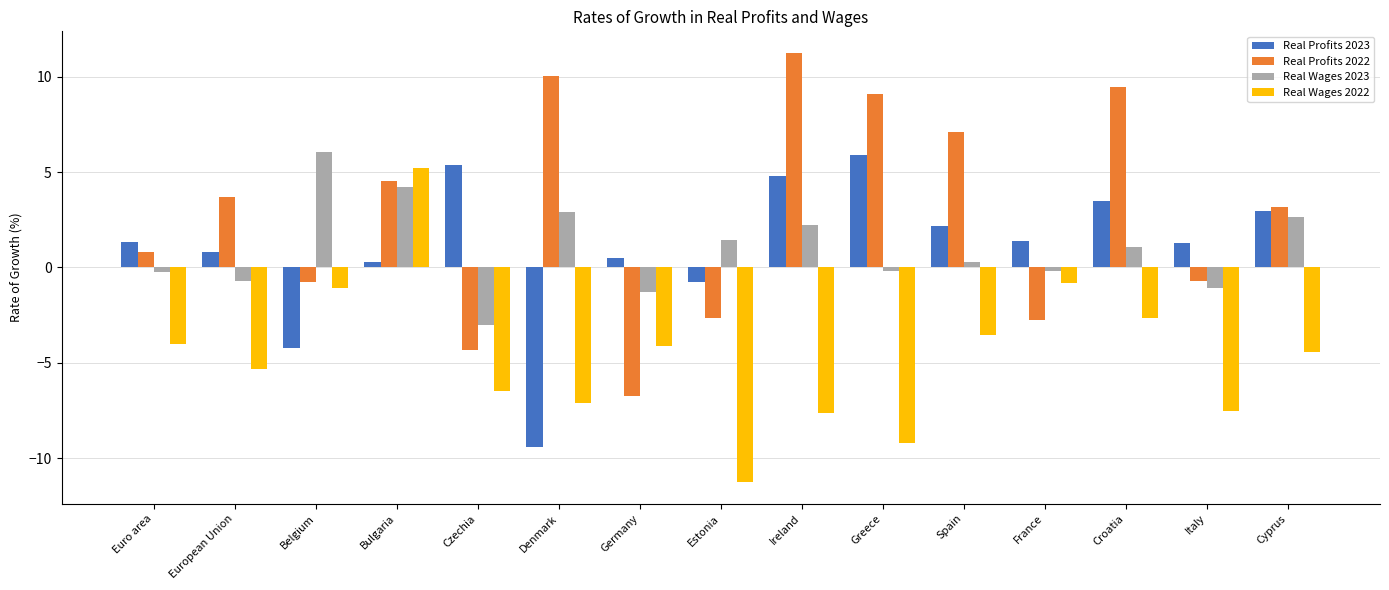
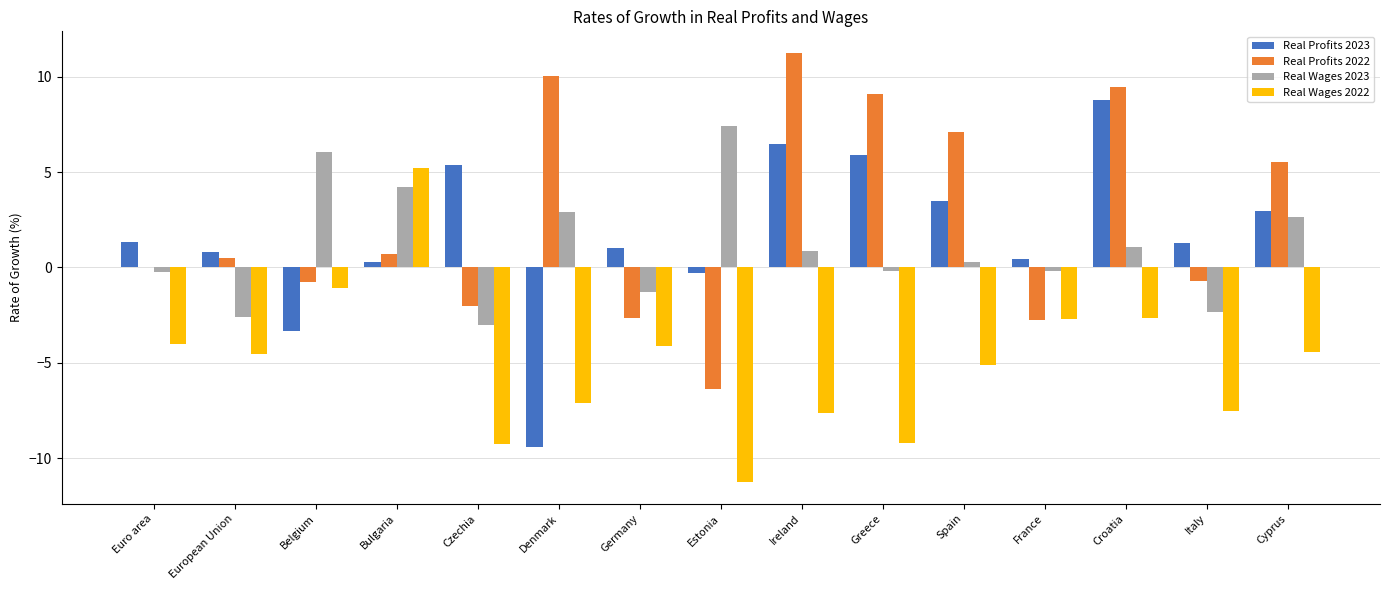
  {
    "Real Profits 2023": {
      "Euro area": 1.3,
      "European Union": 0.8,
-     "Belgium": -4.2,
+     "Belgium": -3.3,
      "Bulgaria": 0.3,
      "Czechia": 5.4,
      "Denmark": -9.4,
-     "Germany": 0.5,
-     "Estonia": -0.8,
-     "Ireland": 4.8,
+     "Germany": 1.0,
+     "Estonia": -0.3,
+     "Ireland": 6.5,
      "Greece": 5.9,
-     "Spain": 2.2,
-     "France": 1.4,
-     "Croatia": 3.5,
+     "Spain": 3.5,
+     "France": 0.5,
+     "Croatia": 8.8,
      "Italy": 1.3,
      "Cyprus": 3.0
    },
    "Real Profits 2022": {
-     "Euro area": 0.8,
-     "European Union": 3.7,
+     "Euro area": 0.0,
+     "European Union": 0.5,
      "Belgium": -0.8,
-     "Bulgaria": 4.5,
-     "Czechia": -4.3,
+     "Bulgaria": 0.7,
+     "Czechia": -2.0,
      "Denmark": 10.1,
-     "Germany": -6.7,
-     "Estonia": -2.6,
+     "Germany": -2.7,
+     "Estonia": -6.4,
      "Ireland": 11.3,
      "Greece": 9.1,
      "Spain": 7.1,
      "France": -2.8,
      "Croatia": 9.5,
      "Italy": -0.7,
-     "Cyprus": 3.2
+     "Cyprus": 5.5
    },
    "Real Wages 2023": {
      "Euro area": -0.2,
-     "European Union": -0.7,
+     "European Union": -2.6,
      "Belgium": 6.0,
      "Bulgaria": 4.2,
      "Czechia": -3.0,
      "Denmark": 2.9,
      "Germany": -1.3,
-     "Estonia": 1.5,
-     "Ireland": 2.3,
+     "Estonia": 7.4,
+     "Ireland": 0.8,
      "Greece": -0.2,
      "Spain": 0.3,
      "France": -0.2,
      "Croatia": 1.1,
-     "Italy": -1.1,
+     "Italy": -2.3,
      "Cyprus": 2.6
    },
    "Real Wages 2022": {
      "Euro area": -4.0,
-     "European Union": -5.3,
+     "European Union": -4.5,
      "Belgium": -1.1,
      "Bulgaria": 5.2,
-     "Czechia": -6.5,
+     "Czechia": -9.3,
      "Denmark": -7.1,
      "Germany": -4.1,
      "Estonia": -11.3,
      "Ireland": -7.7,
      "Greece": -9.2,
-     "Spain": -3.5,
-     "France": -0.8,
+     "Spain": -5.1,
+     "France": -2.7,
      "Croatia": -2.7,
      "Italy": -7.5,
      "Cyprus": -4.4
    }
  }
